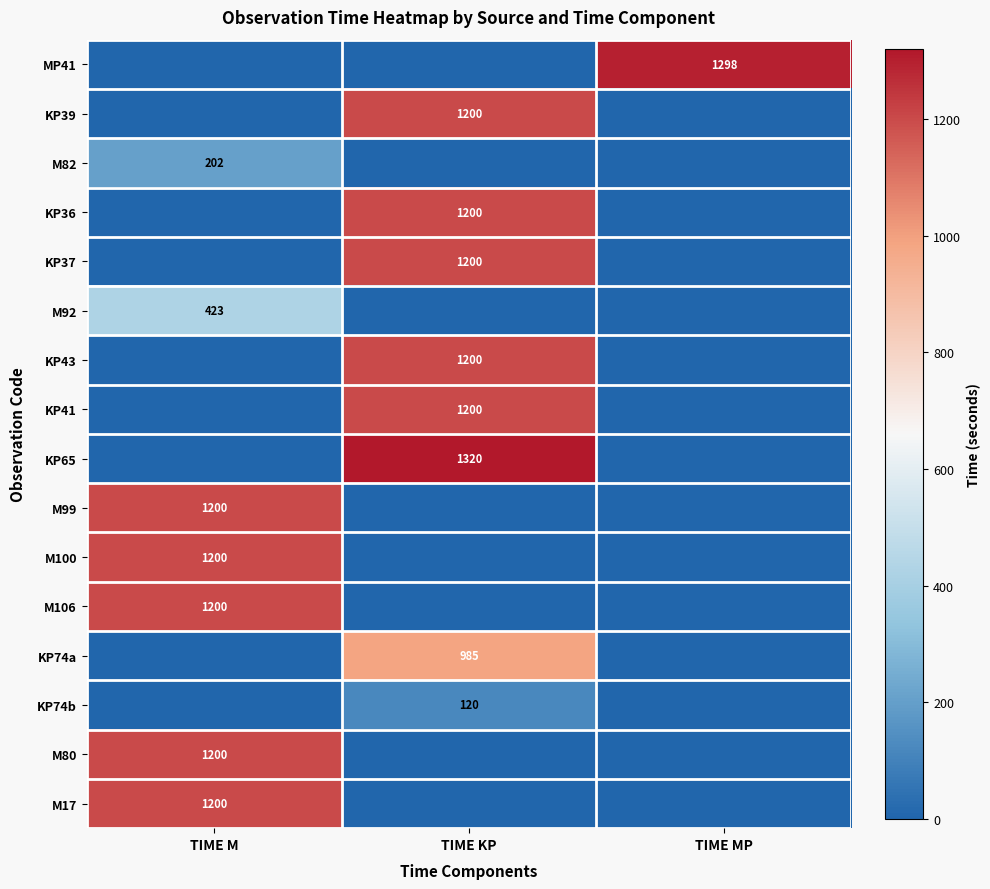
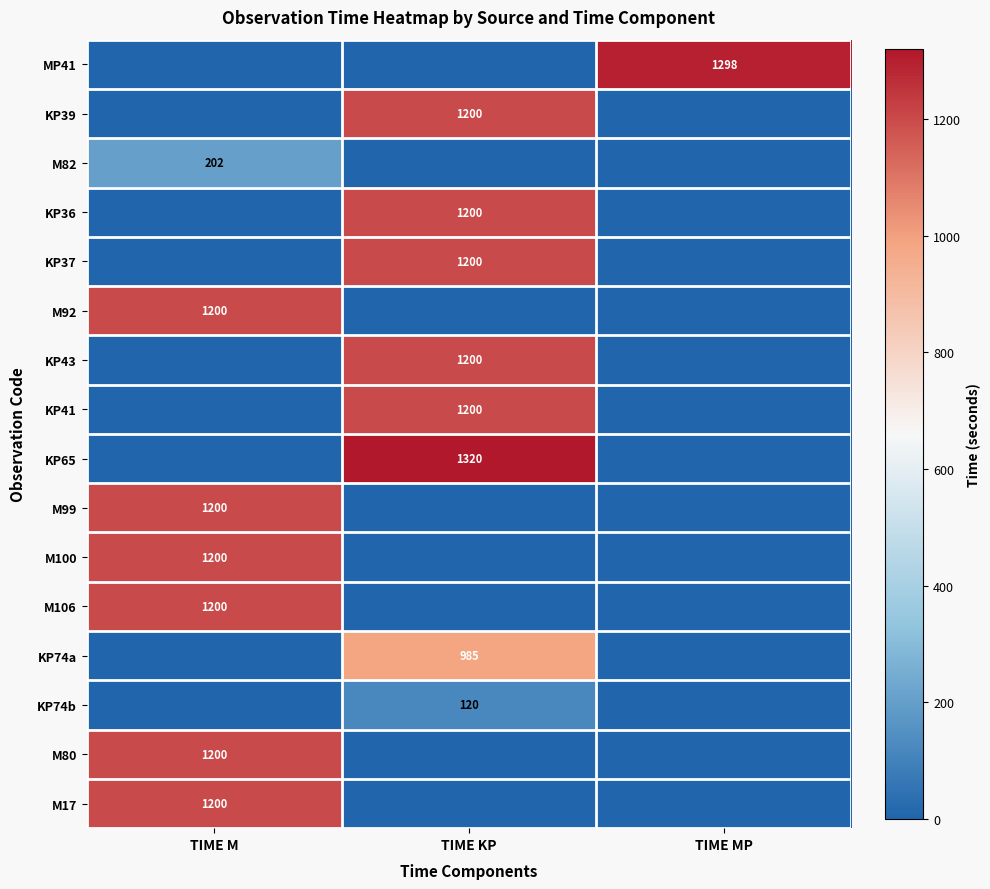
  {
    "MP41": {
      "TIME MP": 1298
    },
    "KP39": {
      "TIME KP": 1200
    },
    "M82": {
      "TIME M": 202
    },
    "KP36": {
      "TIME KP": 1200
    },
    "KP37": {
      "TIME KP": 1200
    },
    "M92": {
-     "TIME M": 423
+     "TIME M": 1200
    },
    "KP43": {
      "TIME KP": 1200
    },
    "KP41": {
      "TIME KP": 1200
    },
    "KP65": {
      "TIME KP": 1320
    },
    "M99": {
      "TIME M": 1200
    },
    "M100": {
      "TIME M": 1200
    },
    "M106": {
      "TIME M": 1200
    },
    "KP74a": {
      "TIME KP": 985
    },
    "KP74b": {
      "TIME KP": 120
    },
    "M80": {
      "TIME M": 1200
    },
    "M17": {
      "TIME M": 1200
    }
  }
